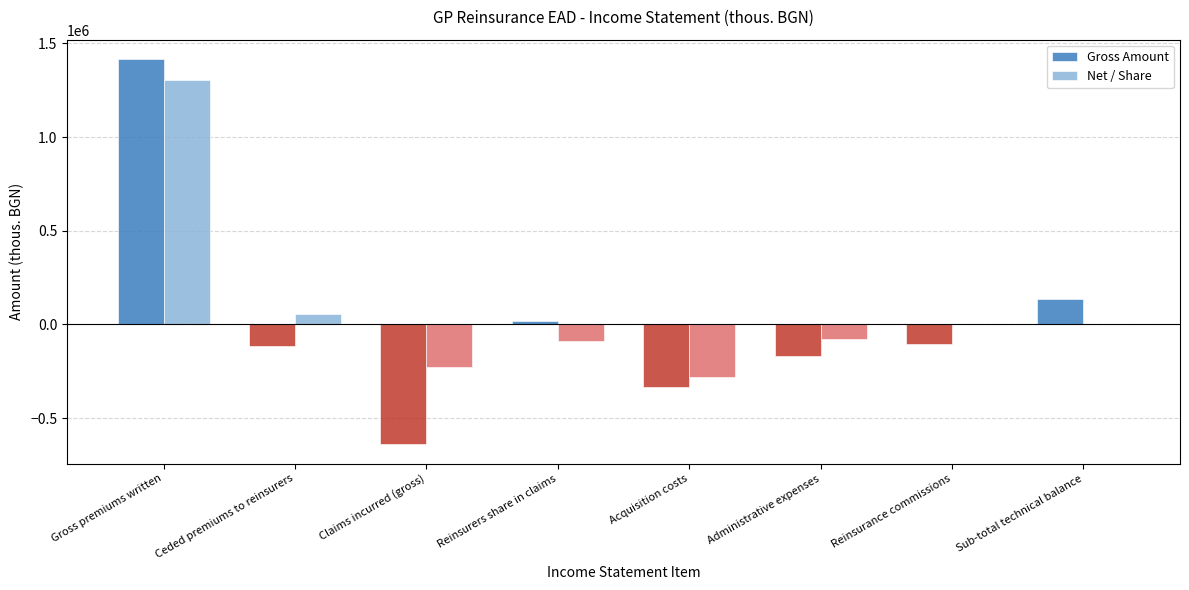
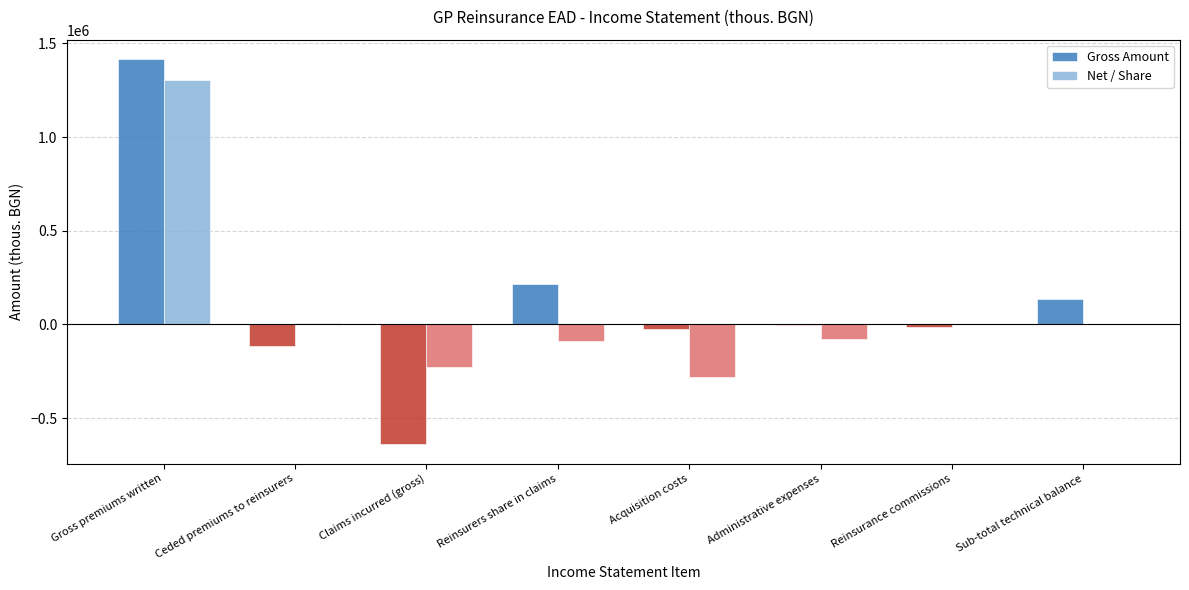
  {
    "Gross Amount": {
      "Gross premiums written": 1420000,
      "Ceded premiums to reinsurers": -120000,
      "Claims incurred (gross)": -640000,
-     "Reinsurers share in claims": 20000,
-     "Acquisition costs": -330000,
-     "Administrative expenses": -170000,
-     "Reinsurance commissions": -100000,
+     "Reinsurers share in claims": 220000,
+     "Acquisition costs": -20000,
+     "Administrative expenses": 0,
+     "Reinsurance commissions": -10000,
      "Sub-total technical balance": 140000
    },
    "Net / Share": {
      "Gross premiums written": 1300000,
-     "Ceded premiums to reinsurers": 60000,
+     "Ceded premiums to reinsurers": 10000,
      "Claims incurred (gross)": -230000,
      "Reinsurers share in claims": -90000,
      "Acquisition costs": -280000,
      "Administrative expenses": -80000,
      "Reinsurance commissions": 0,
      "Sub-total technical balance": 0
    }
  }
